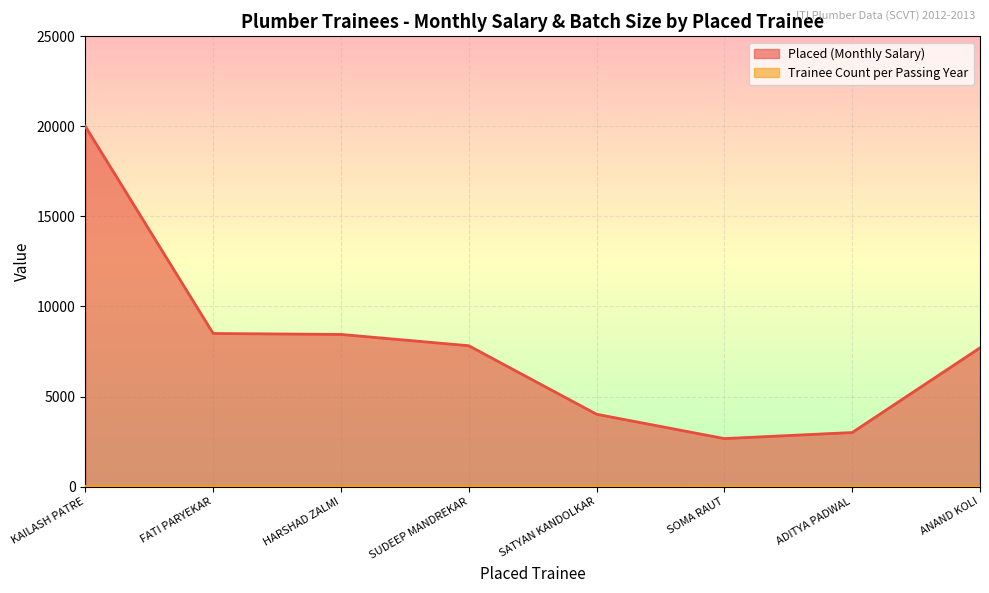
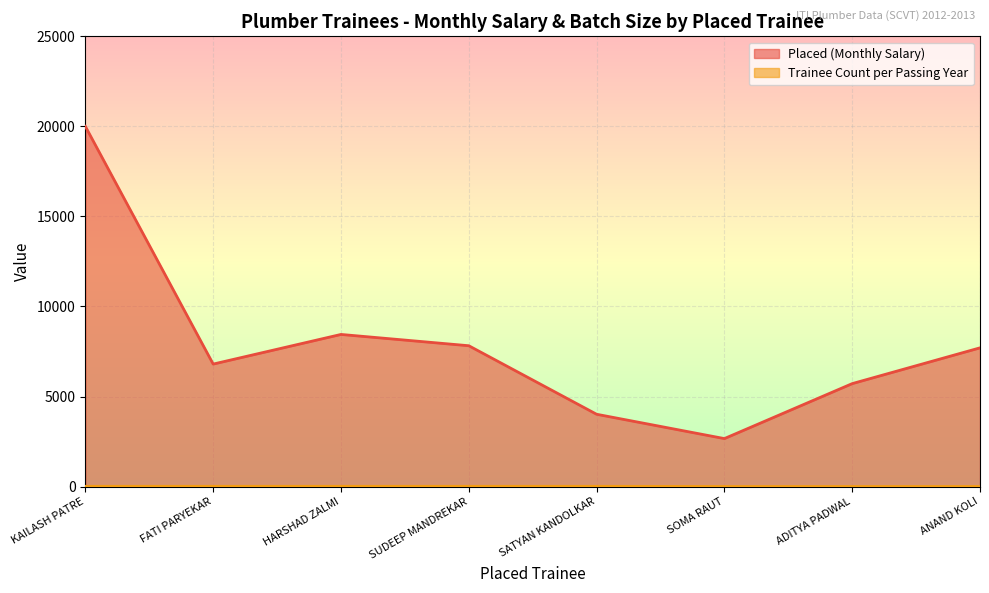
  {
    "Placed (Monthly Salary)": {
      "KAILASH PATRE": 20000,
-     "FATI PARYEKAR": 8500,
+     "FATI PARYEKAR": 6800,
      "HARSHAD ZALMI": 8400,
      "SUDEEP MANDREKAR": 7800,
      "SATYAN KANDOLKAR": 4000,
      "SOMA RAUT": 2700,
-     "ADITYA PADWAL": 3000,
+     "ADITYA PADWAL": 5700,
      "ANAND KOLI": 7700
    },
    "Trainee Count per Passing Year": {
      "KAILASH PATRE": 0,
      "FATI PARYEKAR": 0,
      "HARSHAD ZALMI": 0,
      "SUDEEP MANDREKAR": 0,
      "SATYAN KANDOLKAR": 0,
      "SOMA RAUT": 0,
      "ADITYA PADWAL": 0,
      "ANAND KOLI": 0
    }
  }
